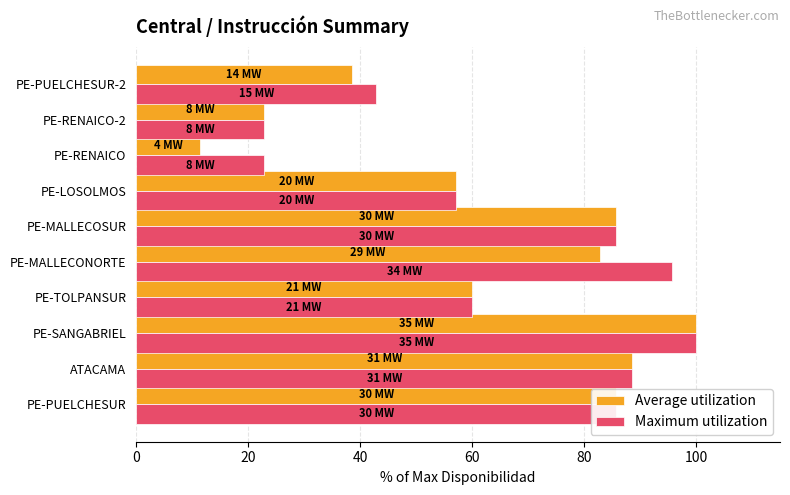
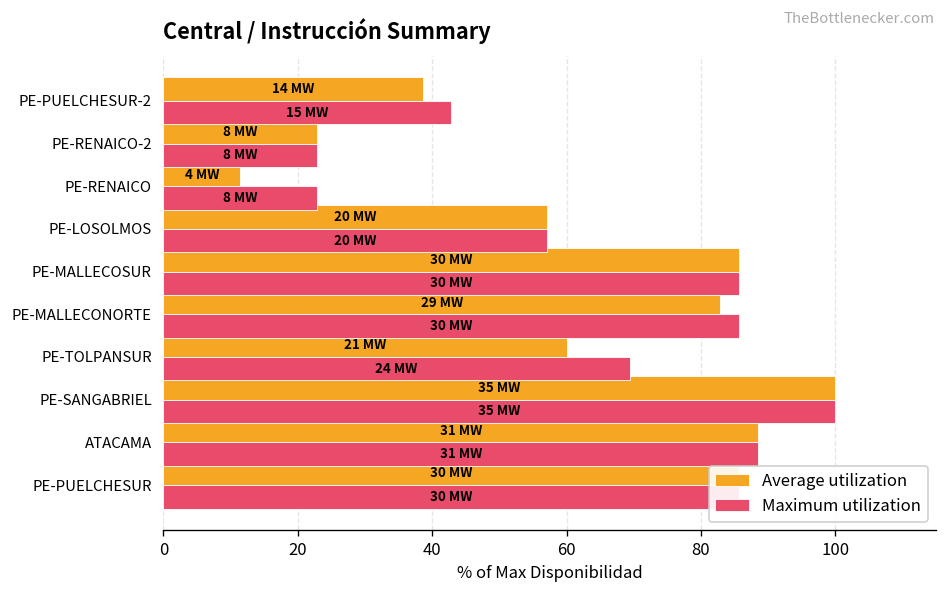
  {
    "Maximum utilization": {
-     "PE-MALLECONORTE": 34,
-     "PE-TOLPANSUR": 21
+     "PE-MALLECONORTE": 30,
+     "PE-TOLPANSUR": 24
    }
  }
